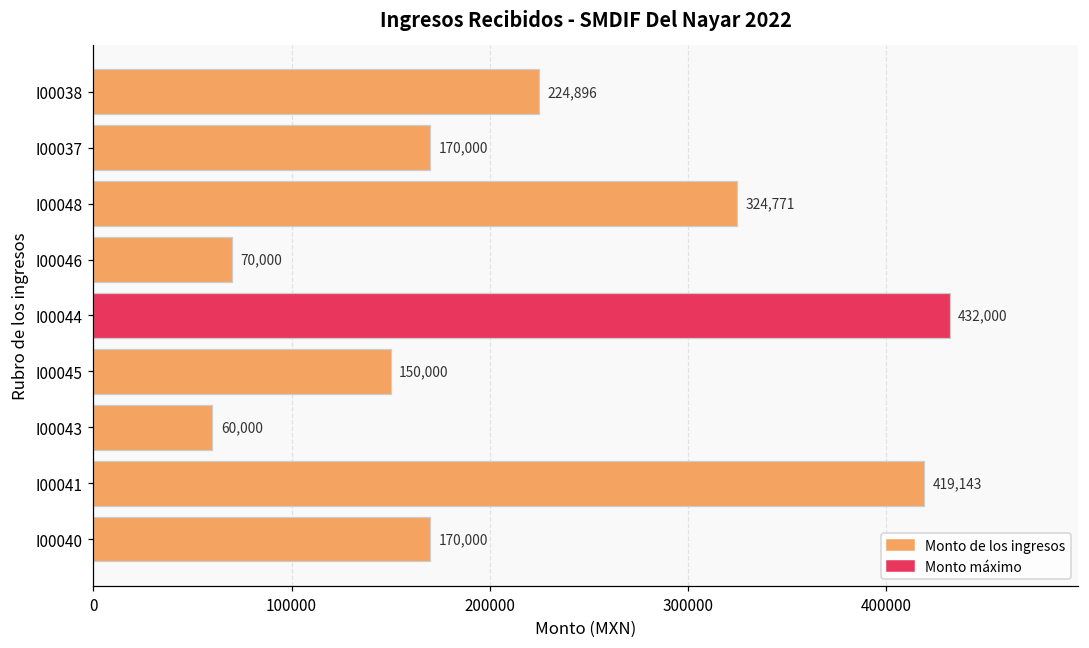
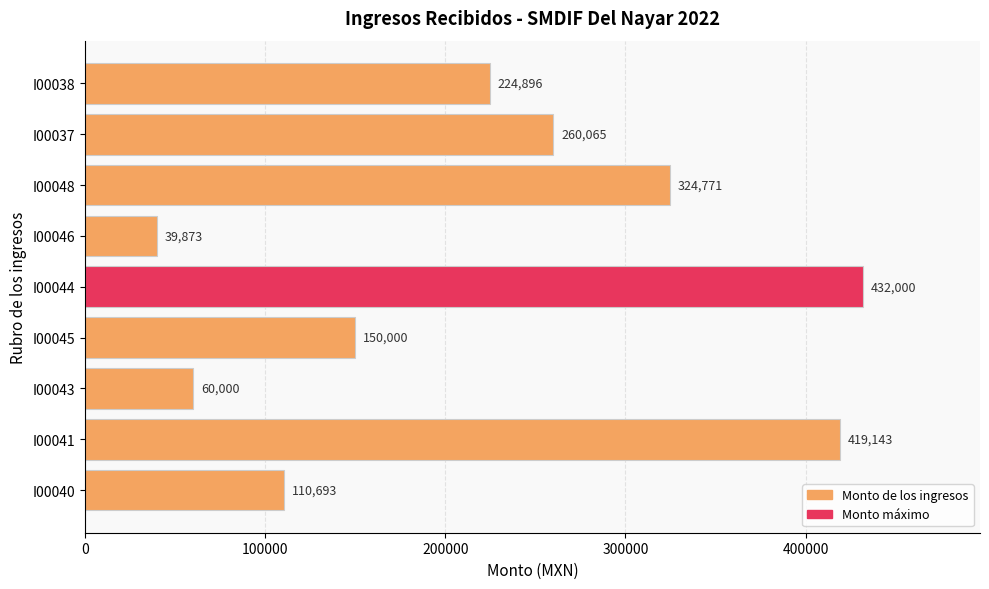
  {
    "I00038": "224,896",
-   "I00037": "170,000",
+   "I00037": "260,065",
    "I00048": "324,771",
-   "I00046": "70,000",
+   "I00046": "39,873",
    "I00044": "432,000",
    "I00045": "150,000",
    "I00043": "60,000",
    "I00041": "419,143",
-   "I00040": "170,000"
+   "I00040": "110,693"
  }
